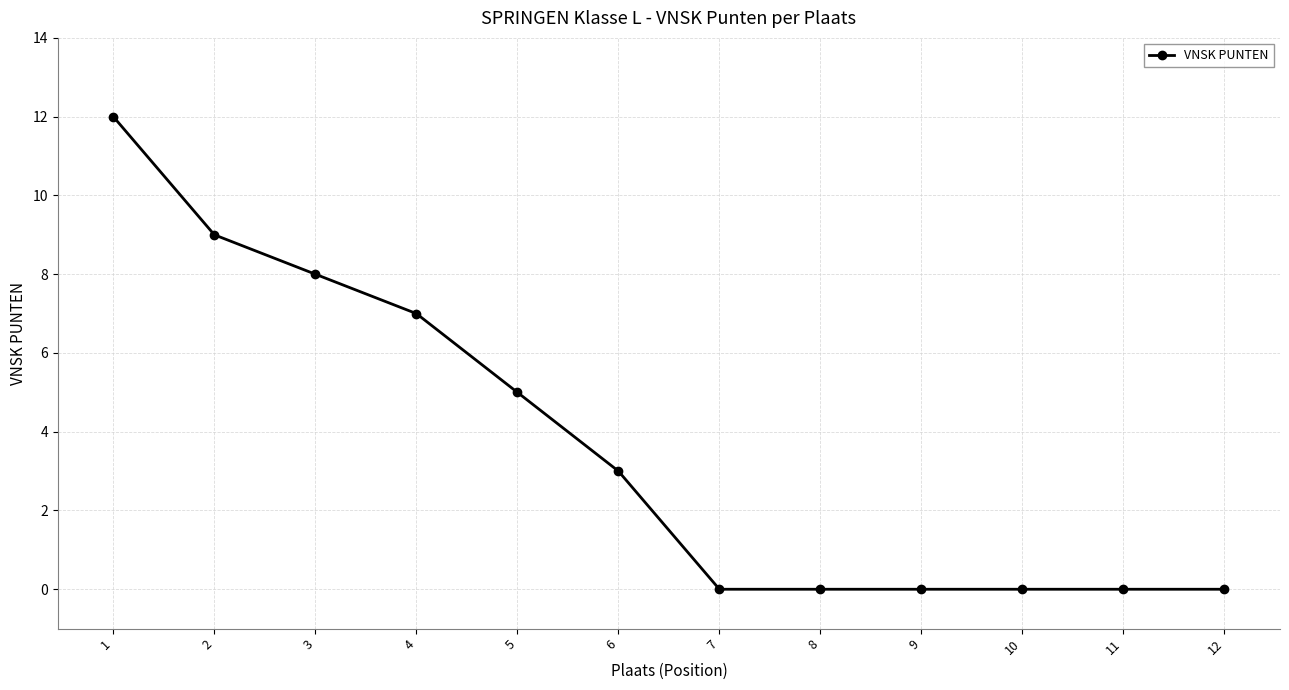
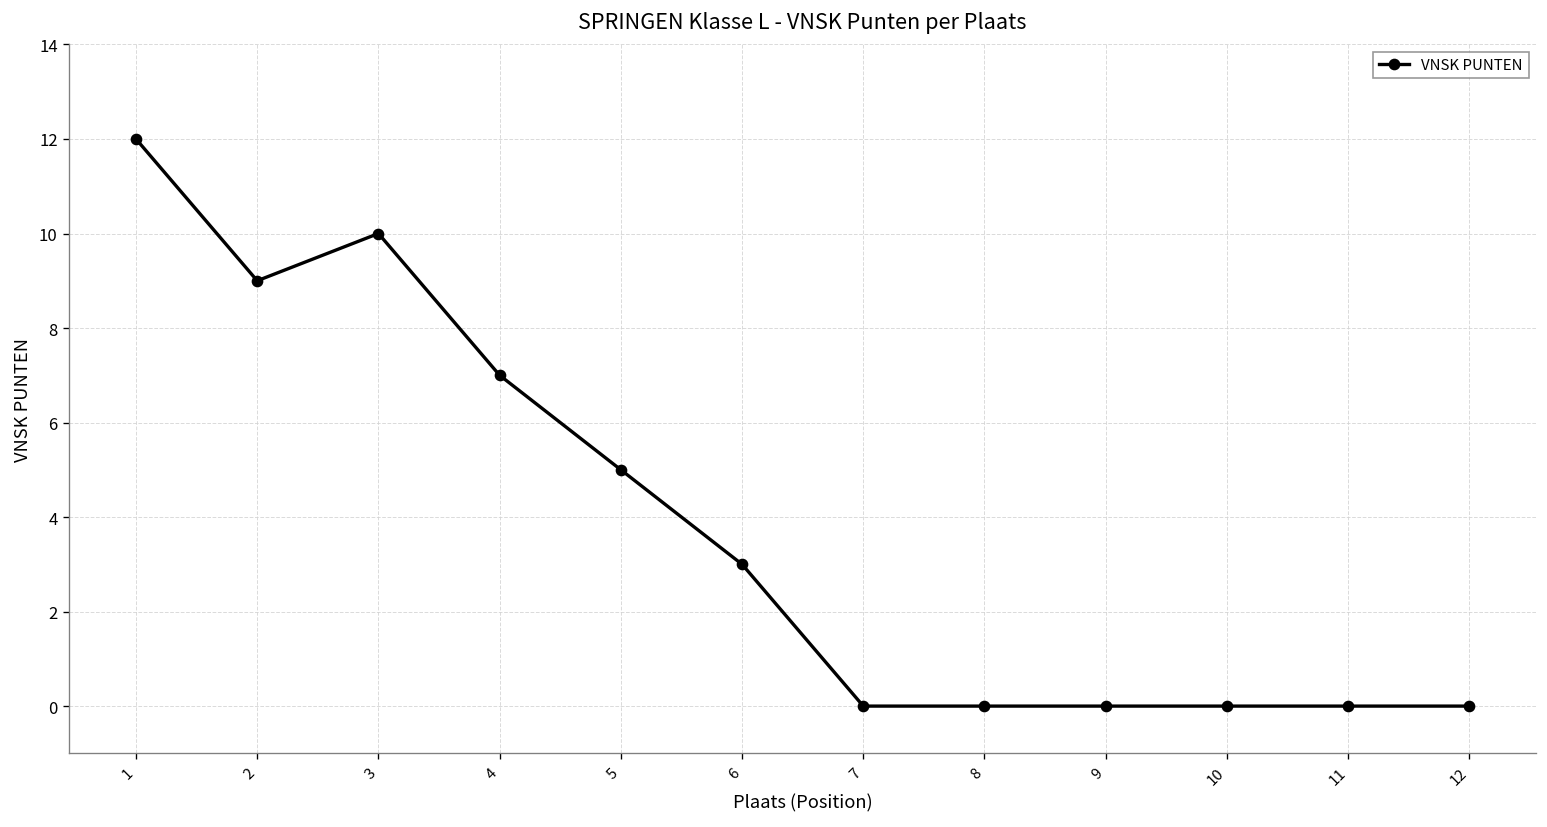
  {
    "1": 12,
    "2": 9,
-   "3": 8,
+   "3": 10,
    "4": 7,
    "5": 5,
    "6": 3,
    "7": 0,
    "8": 0,
    "9": 0,
    "10": 0,
    "11": 0,
    "12": 0
  }
